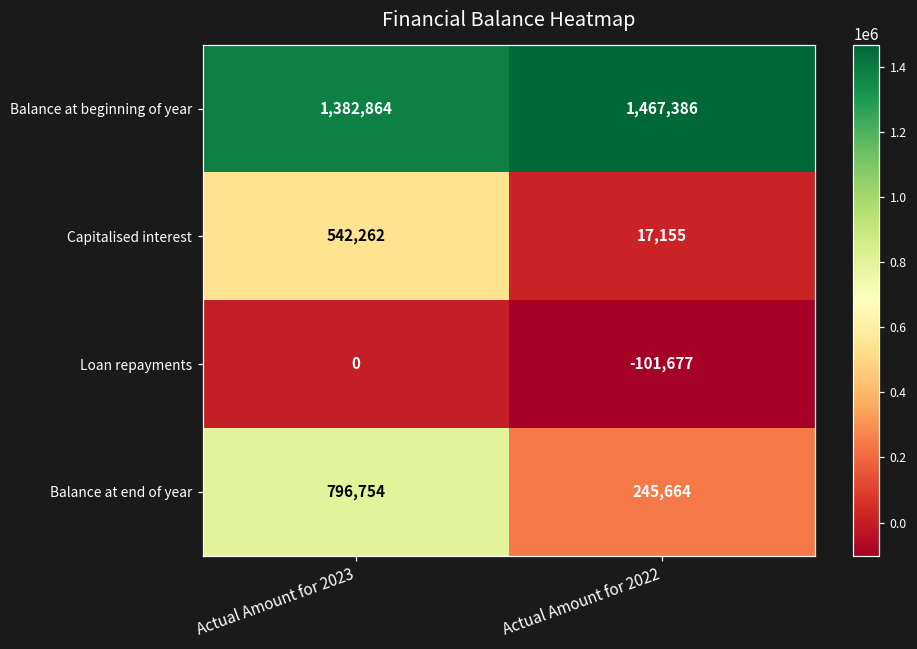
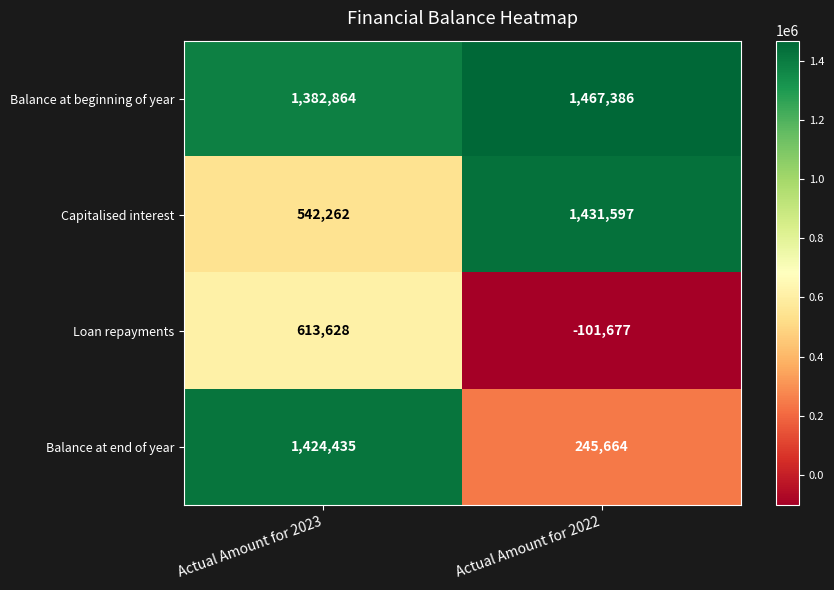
  {
    "Balance at beginning of year": {
      "Actual Amount for 2023": "1,382,864",
      "Actual Amount for 2022": "1,467,386"
    },
    "Capitalised interest": {
      "Actual Amount for 2023": "542,262",
-     "Actual Amount for 2022": "17,155"
+     "Actual Amount for 2022": "1,431,597"
    },
    "Loan repayments": {
-     "Actual Amount for 2023": "0",
+     "Actual Amount for 2023": "613,628",
      "Actual Amount for 2022": "-101,677"
    },
    "Balance at end of year": {
-     "Actual Amount for 2023": "796,754",
+     "Actual Amount for 2023": "1,424,435",
      "Actual Amount for 2022": "245,664"
    }
  }
